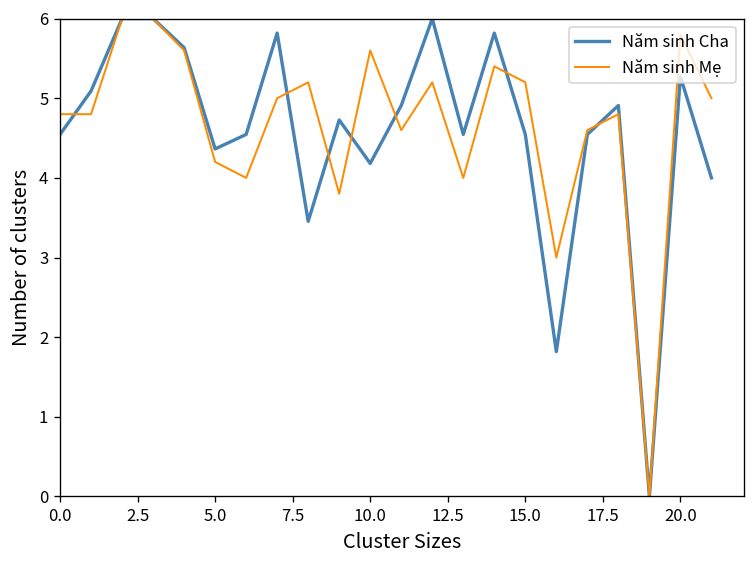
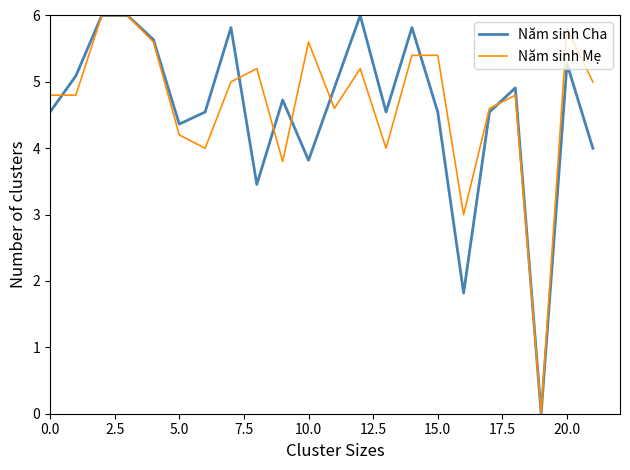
  {
    "Năm sinh Cha": {
      "0.0": 4.5,
      "5.0": 4.4,
-     "10.0": 4.2,
+     "10.0": 3.8,
      "15.0": 4.5
    },
    "Năm sinh Mẹ": {
      "0.0": 4.8,
      "5.0": 4.2,
      "10.0": 5.6,
-     "15.0": 5.2
+     "15.0": 5.4
    }
  }
